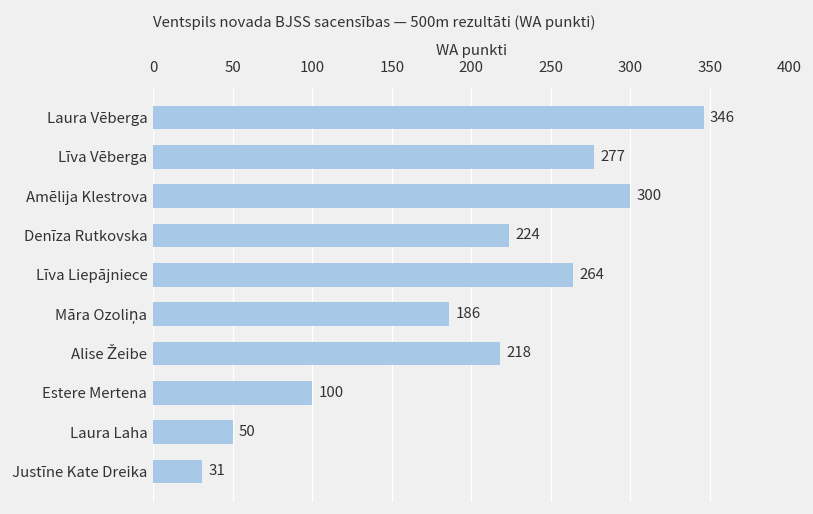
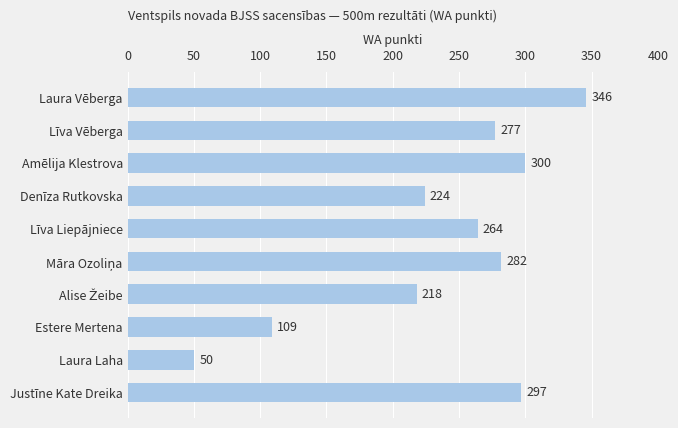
  {
    "Laura Vēberga": 346,
    "Līva Vēberga": 277,
    "Amēlija Klestrova": 300,
    "Denīza Rutkovska": 224,
    "Līva Liepājniece": 264,
-   "Māra Ozoliņa": 186,
+   "Māra Ozoliņa": 282,
    "Alise Žeibe": 218,
-   "Estere Mertena": 100,
+   "Estere Mertena": 109,
    "Laura Laha": 50,
-   "Justīne Kate Dreika": 31
+   "Justīne Kate Dreika": 297
  }
